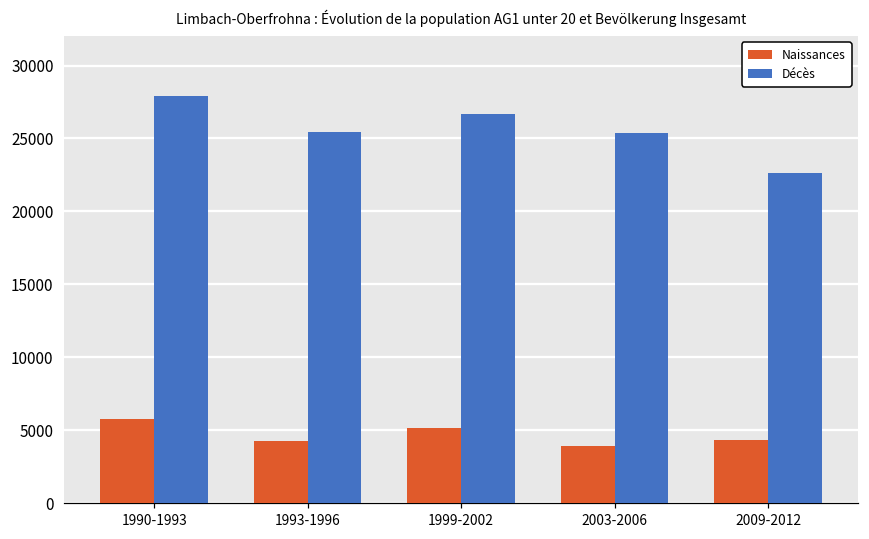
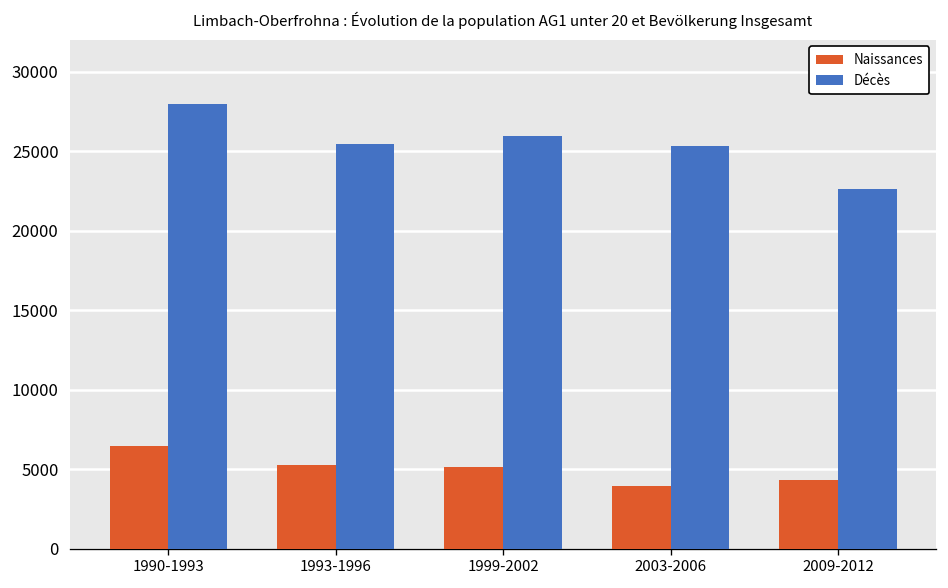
  {
    "Naissances": {
-     "1990-1993": 5800,
-     "1993-1996": 4300,
+     "1990-1993": 6400,
+     "1993-1996": 5300,
      "1999-2002": 5100,
      "2003-2006": 3900,
      "2009-2012": 4300
    },
    "Décès": {
      "1990-1993": 27900,
      "1993-1996": 25500,
-     "1999-2002": 26700,
+     "1999-2002": 26000,
      "2003-2006": 25300,
      "2009-2012": 22600
    }
  }
